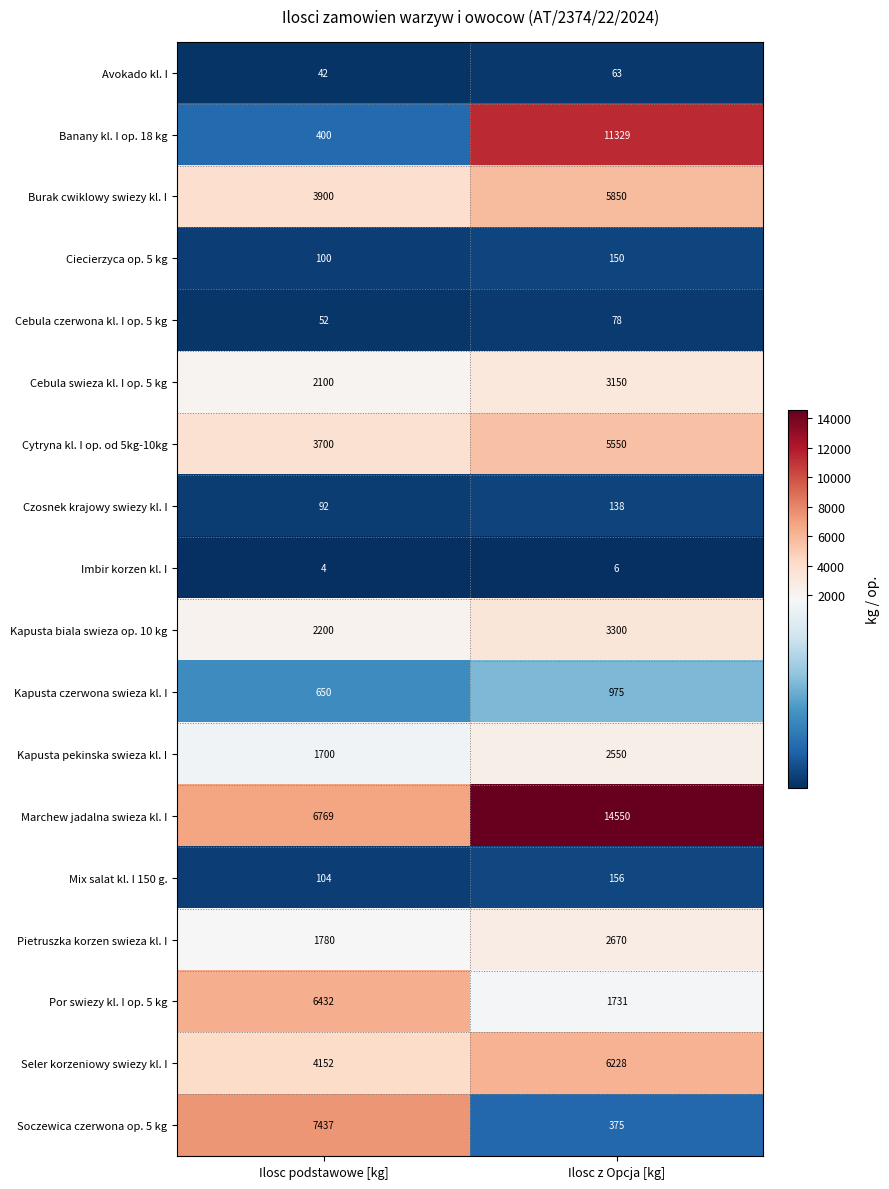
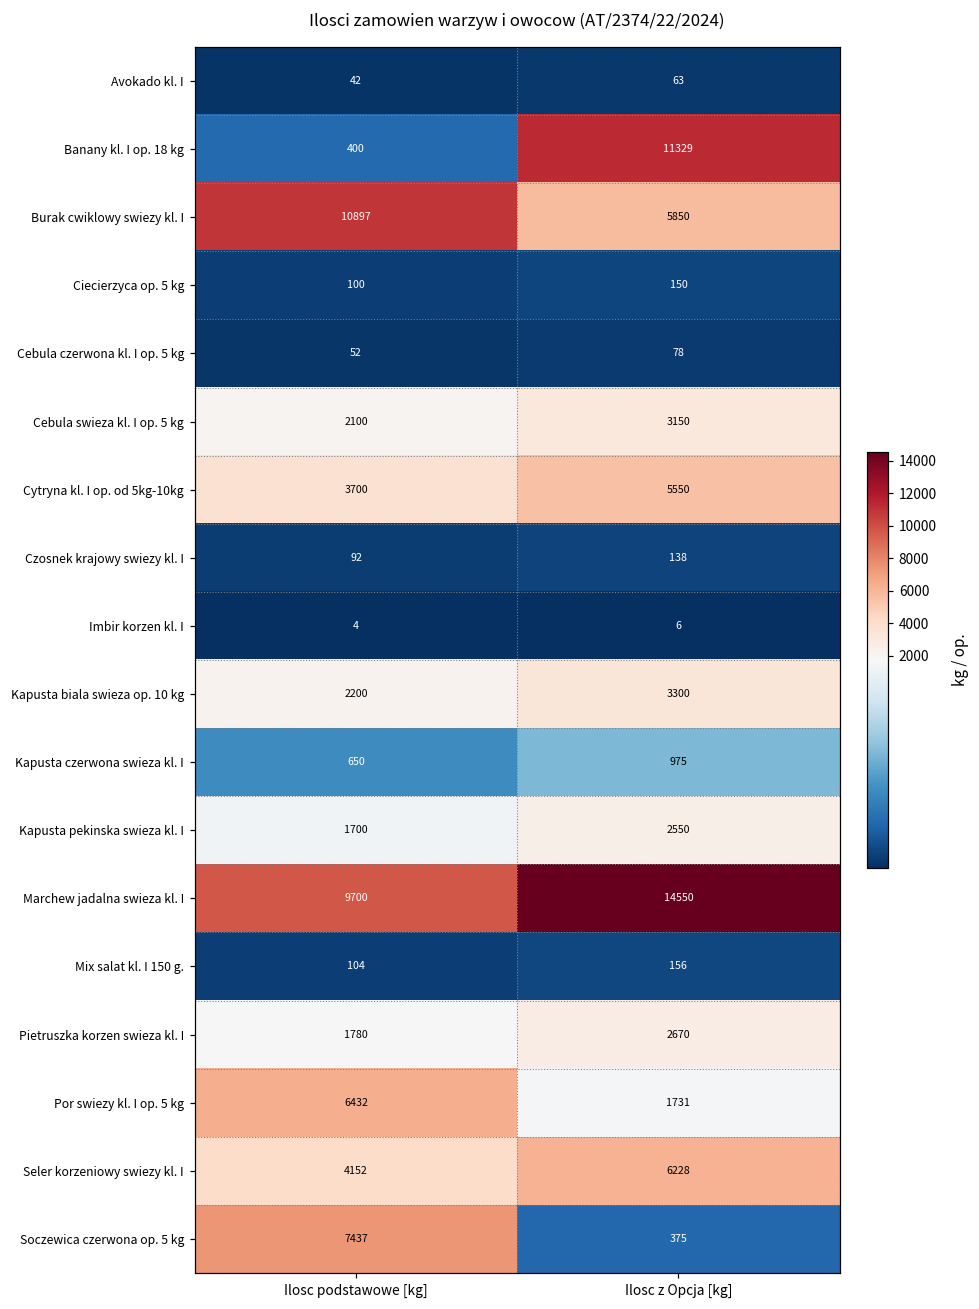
  {
    "Avokado kl. I": {
      "Ilosc podstawowe [kg]": 42,
      "Ilosc z Opcja [kg]": 63
    },
    "Banany kl. I op. 18 kg": {
      "Ilosc podstawowe [kg]": 400,
      "Ilosc z Opcja [kg]": 11329
    },
    "Burak cwiklowy swiezy kl. I": {
-     "Ilosc podstawowe [kg]": 3900,
+     "Ilosc podstawowe [kg]": 10897,
      "Ilosc z Opcja [kg]": 5850
    },
    "Ciecierzyca op. 5 kg": {
      "Ilosc podstawowe [kg]": 100,
      "Ilosc z Opcja [kg]": 150
    },
    "Cebula czerwona kl. I op. 5 kg": {
      "Ilosc podstawowe [kg]": 52,
      "Ilosc z Opcja [kg]": 78
    },
    "Cebula swieza kl. I op. 5 kg": {
      "Ilosc podstawowe [kg]": 2100,
      "Ilosc z Opcja [kg]": 3150
    },
    "Cytryna kl. I op. od 5kg-10kg": {
      "Ilosc podstawowe [kg]": 3700,
      "Ilosc z Opcja [kg]": 5550
    },
    "Czosnek krajowy swiezy kl. I": {
      "Ilosc podstawowe [kg]": 92,
      "Ilosc z Opcja [kg]": 138
    },
    "Imbir korzen kl. I": {
      "Ilosc podstawowe [kg]": 4,
      "Ilosc z Opcja [kg]": 6
    },
    "Kapusta biala swieza op. 10 kg": {
      "Ilosc podstawowe [kg]": 2200,
      "Ilosc z Opcja [kg]": 3300
    },
    "Kapusta czerwona swieza kl. I": {
      "Ilosc podstawowe [kg]": 650,
      "Ilosc z Opcja [kg]": 975
    },
    "Kapusta pekinska swieza kl. I": {
      "Ilosc podstawowe [kg]": 1700,
      "Ilosc z Opcja [kg]": 2550
    },
    "Marchew jadalna swieza kl. I": {
-     "Ilosc podstawowe [kg]": 6769,
+     "Ilosc podstawowe [kg]": 9700,
      "Ilosc z Opcja [kg]": 14550
    },
    "Mix salat kl. I 150 g.": {
      "Ilosc podstawowe [kg]": 104,
      "Ilosc z Opcja [kg]": 156
    },
    "Pietruszka korzen swieza kl. I": {
      "Ilosc podstawowe [kg]": 1780,
      "Ilosc z Opcja [kg]": 2670
    },
    "Por swiezy kl. I op. 5 kg": {
      "Ilosc podstawowe [kg]": 6432,
      "Ilosc z Opcja [kg]": 1731
    },
    "Seler korzeniowy swiezy kl. I": {
      "Ilosc podstawowe [kg]": 4152,
      "Ilosc z Opcja [kg]": 6228
    },
    "Soczewica czerwona op. 5 kg": {
      "Ilosc podstawowe [kg]": 7437,
      "Ilosc z Opcja [kg]": 375
    }
  }
